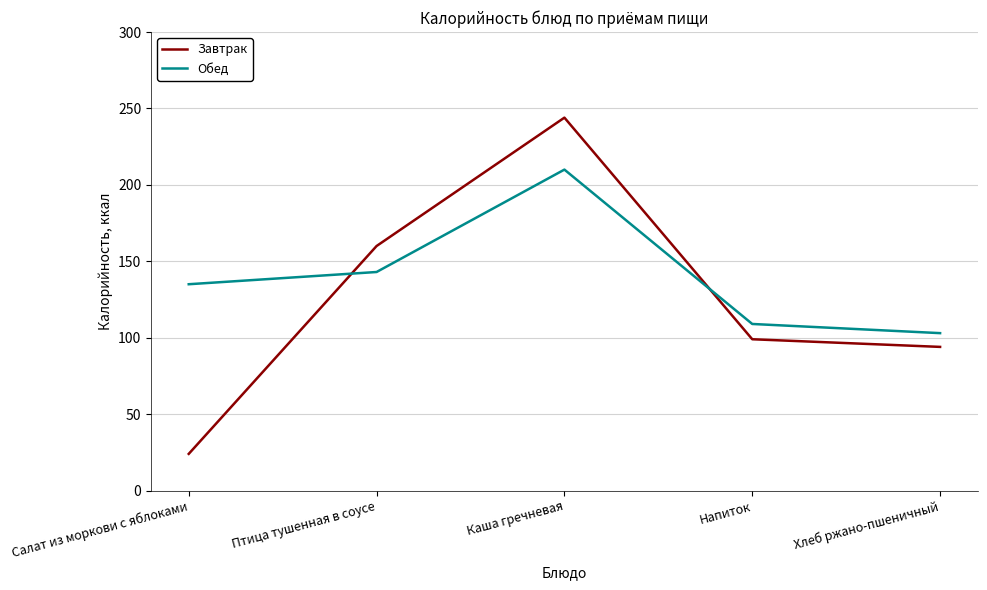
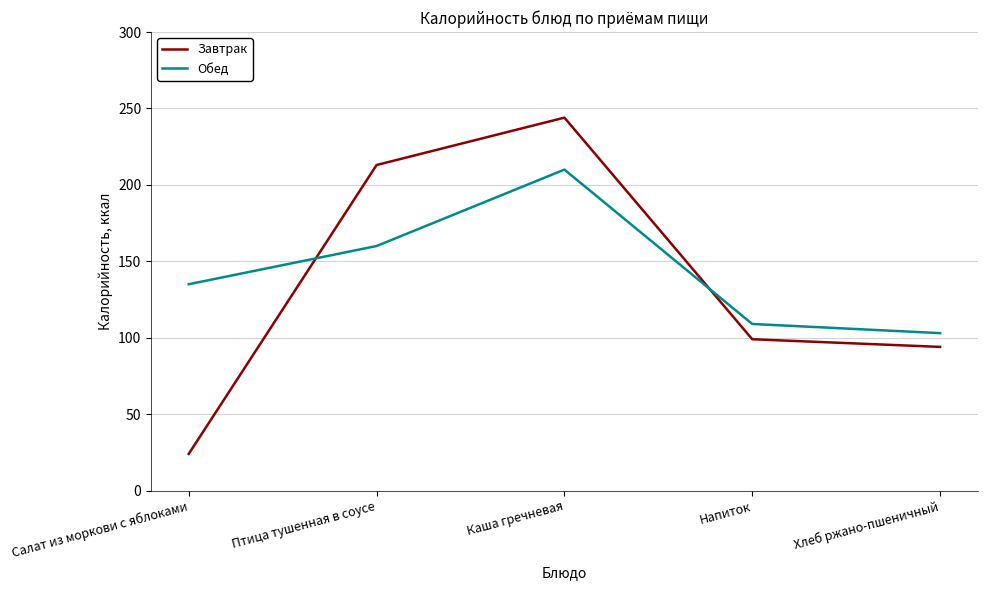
  {
    "Завтрак": {
      "Салат из моркови с яблоками": 24,
-     "Птица тушенная в соусе": 160,
+     "Птица тушенная в соусе": 213,
      "Каша гречневая": 244,
      "Напиток": 99,
      "Хлеб ржано-пшеничный": 94
    },
    "Обед": {
      "Салат из моркови с яблоками": 135,
-     "Птица тушенная в соусе": 143,
+     "Птица тушенная в соусе": 160,
      "Каша гречневая": 210,
      "Напиток": 109,
      "Хлеб ржано-пшеничный": 103
    }
  }
